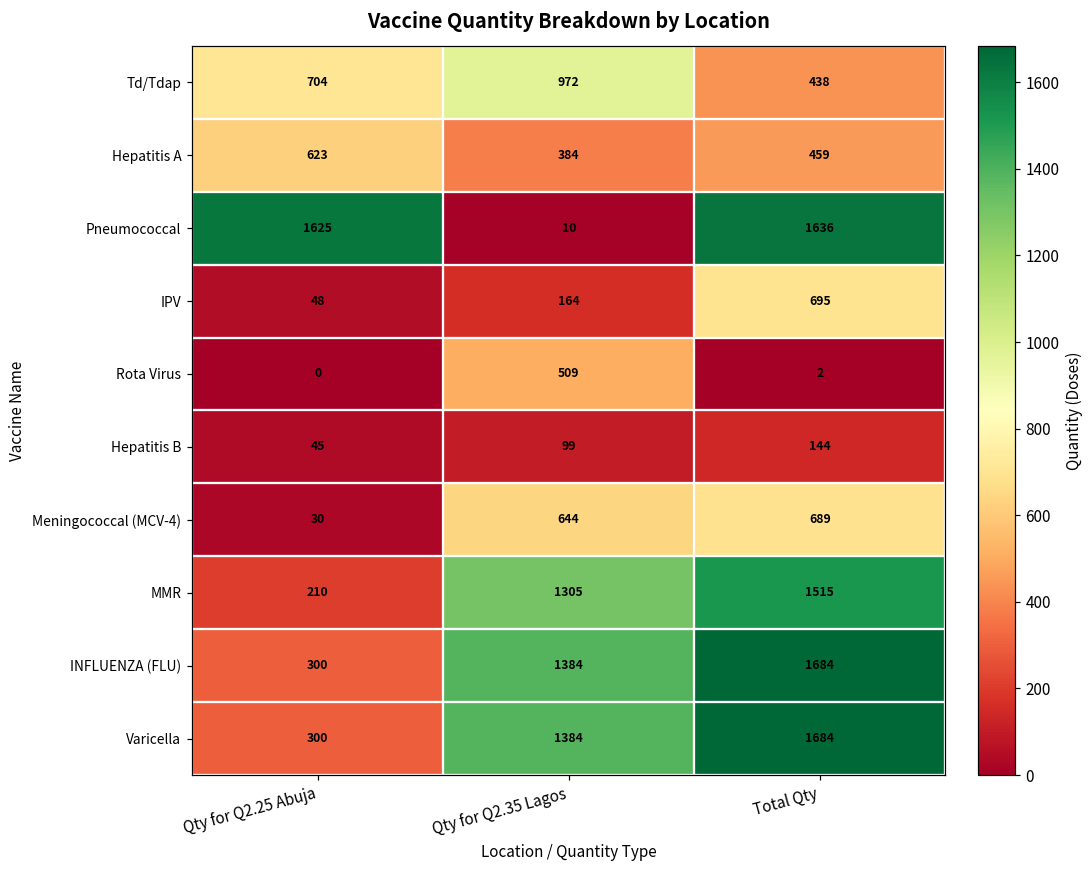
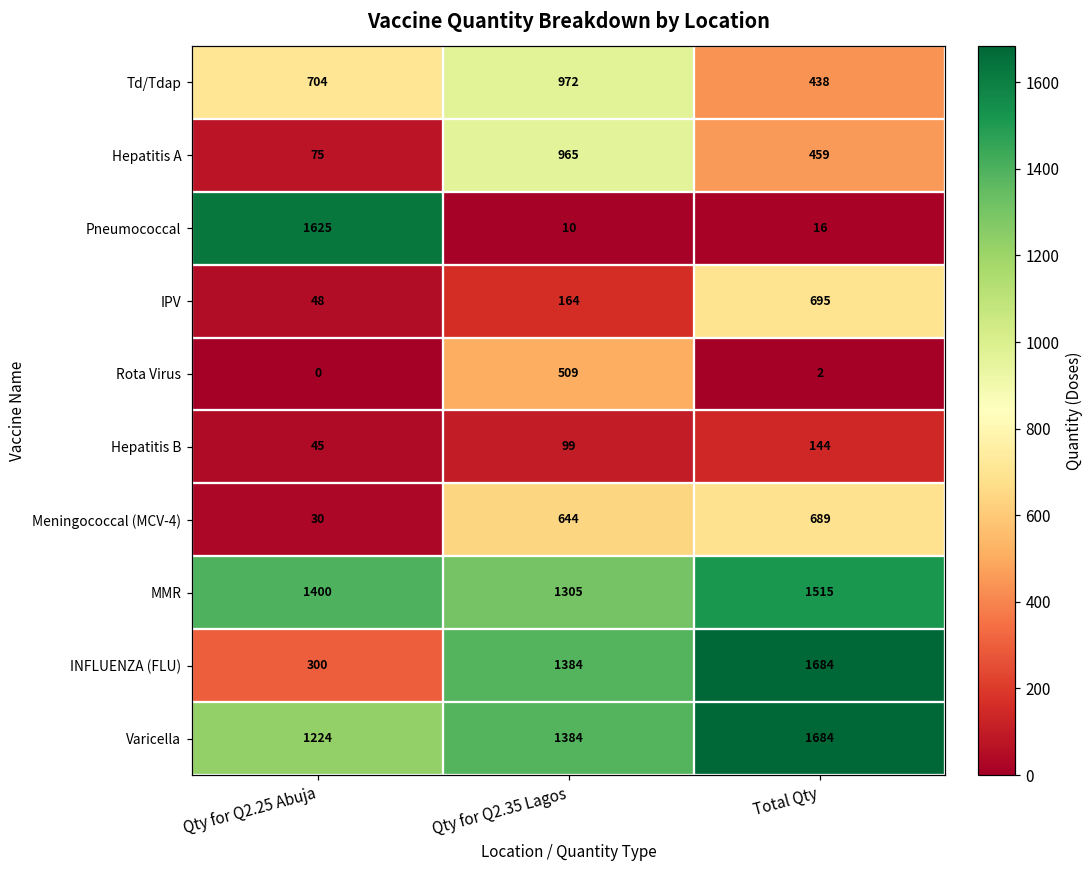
  {
    "Td/Tdap": {
      "Qty for Q2.25 Abuja": 704,
      "Qty for Q2.35 Lagos": 972,
      "Total Qty": 438
    },
    "Hepatitis A": {
-     "Qty for Q2.25 Abuja": 623,
-     "Qty for Q2.35 Lagos": 384,
+     "Qty for Q2.25 Abuja": 75,
+     "Qty for Q2.35 Lagos": 965,
      "Total Qty": 459
    },
    "Pneumococcal": {
      "Qty for Q2.25 Abuja": 1625,
      "Qty for Q2.35 Lagos": 10,
-     "Total Qty": 1636
+     "Total Qty": 16
    },
    "IPV": {
      "Qty for Q2.25 Abuja": 48,
      "Qty for Q2.35 Lagos": 164,
      "Total Qty": 695
    },
    "Rota Virus": {
      "Qty for Q2.25 Abuja": 0,
      "Qty for Q2.35 Lagos": 509,
      "Total Qty": 2
    },
    "Hepatitis B": {
      "Qty for Q2.25 Abuja": 45,
      "Qty for Q2.35 Lagos": 99,
      "Total Qty": 144
    },
    "Meningococcal (MCV-4)": {
      "Qty for Q2.25 Abuja": 30,
      "Qty for Q2.35 Lagos": 644,
      "Total Qty": 689
    },
    "MMR": {
-     "Qty for Q2.25 Abuja": 210,
+     "Qty for Q2.25 Abuja": 1400,
      "Qty for Q2.35 Lagos": 1305,
      "Total Qty": 1515
    },
    "INFLUENZA (FLU)": {
      "Qty for Q2.25 Abuja": 300,
      "Qty for Q2.35 Lagos": 1384,
      "Total Qty": 1684
    },
    "Varicella": {
-     "Qty for Q2.25 Abuja": 300,
+     "Qty for Q2.25 Abuja": 1224,
      "Qty for Q2.35 Lagos": 1384,
      "Total Qty": 1684
    }
  }
